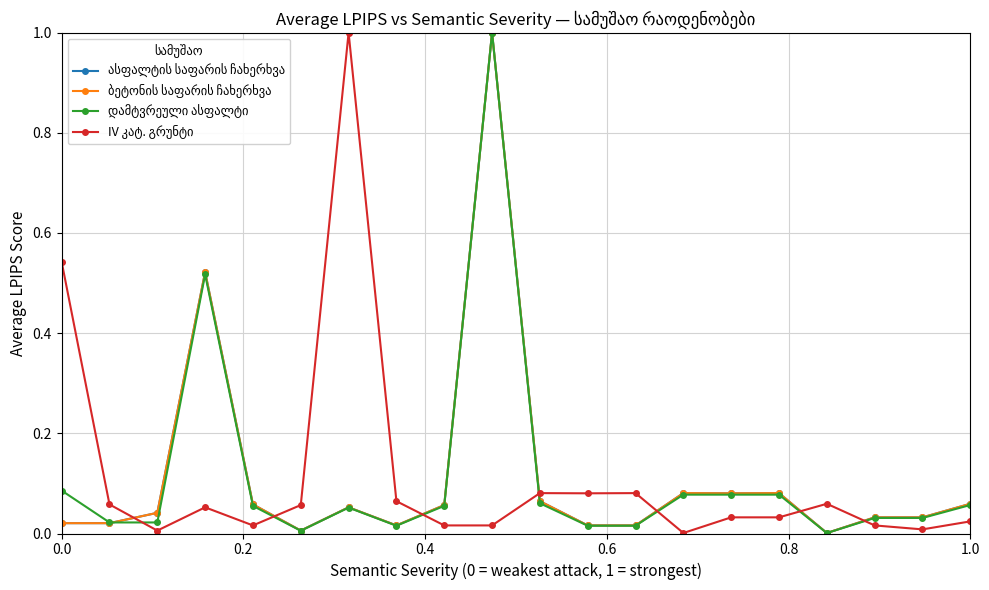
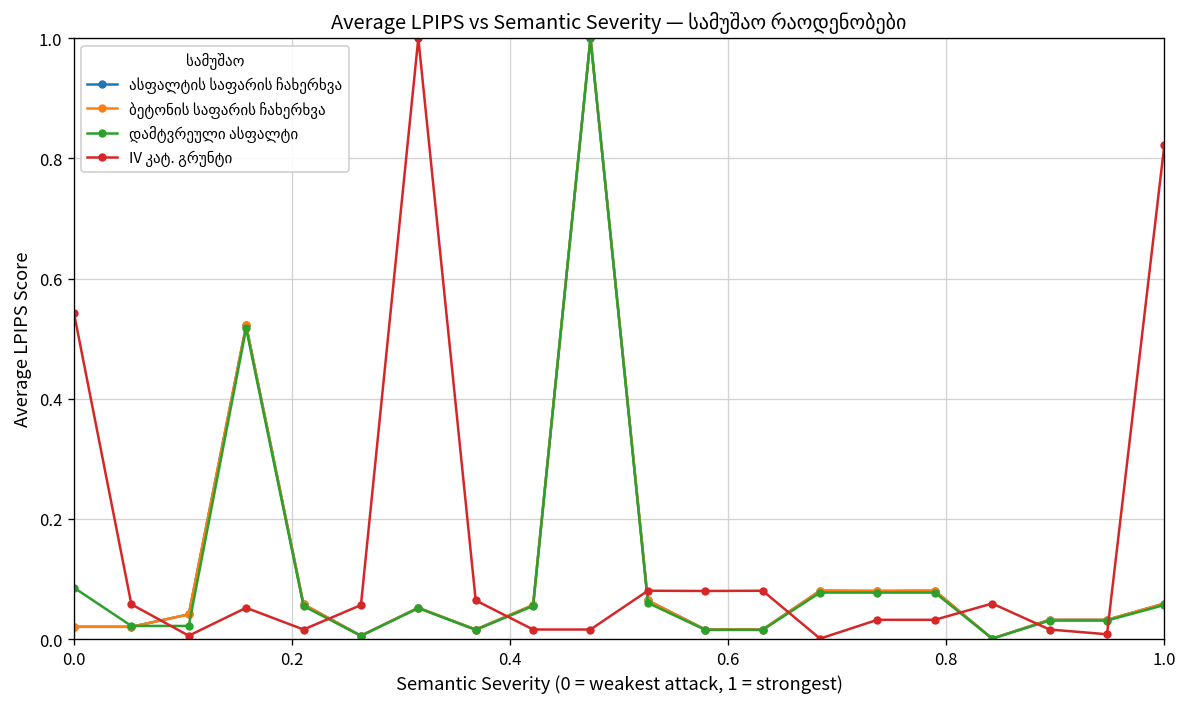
  {
    "ბეტონის საფარის ჩახერხვა": {
      "0.0": 0.02
    },
    "დამტვრეული ასფალტი": {
      "0.0": 0.09
    },
    "IV კატ. გრუნტი": {
      "0.0": 0.54,
-     "1.0": 0.02
+     "1.0": 0.82
    }
  }
